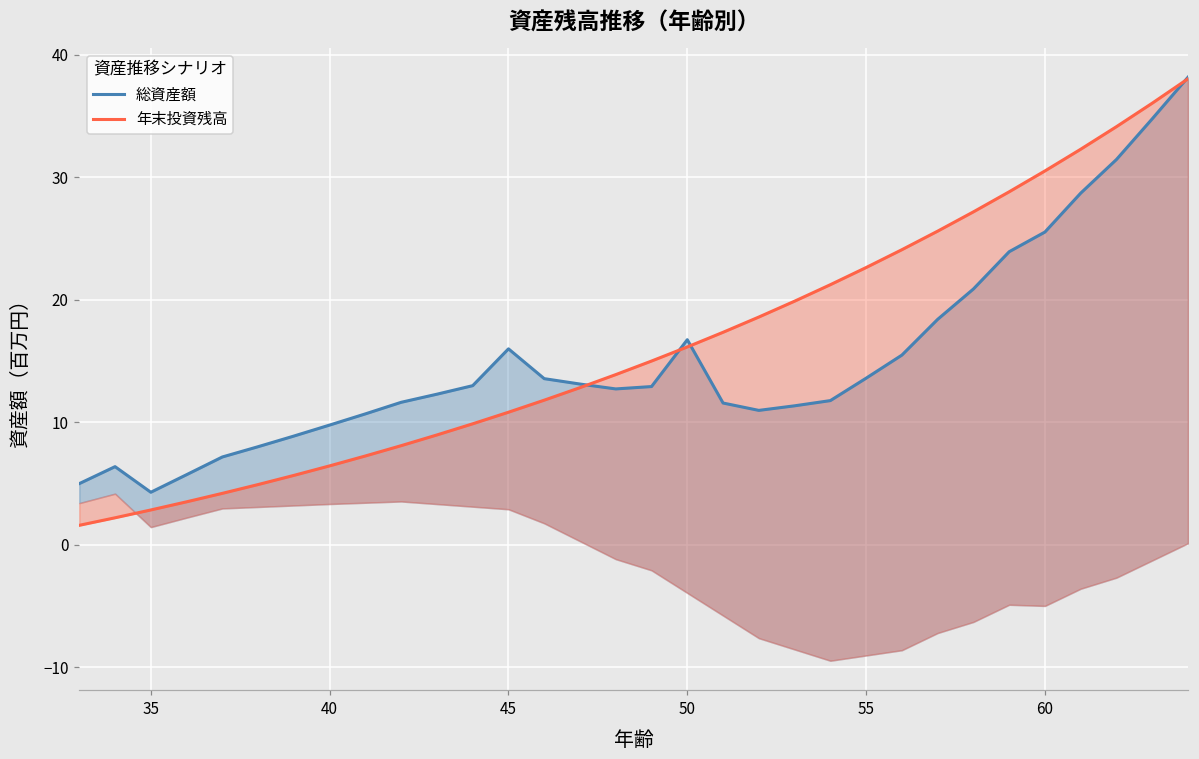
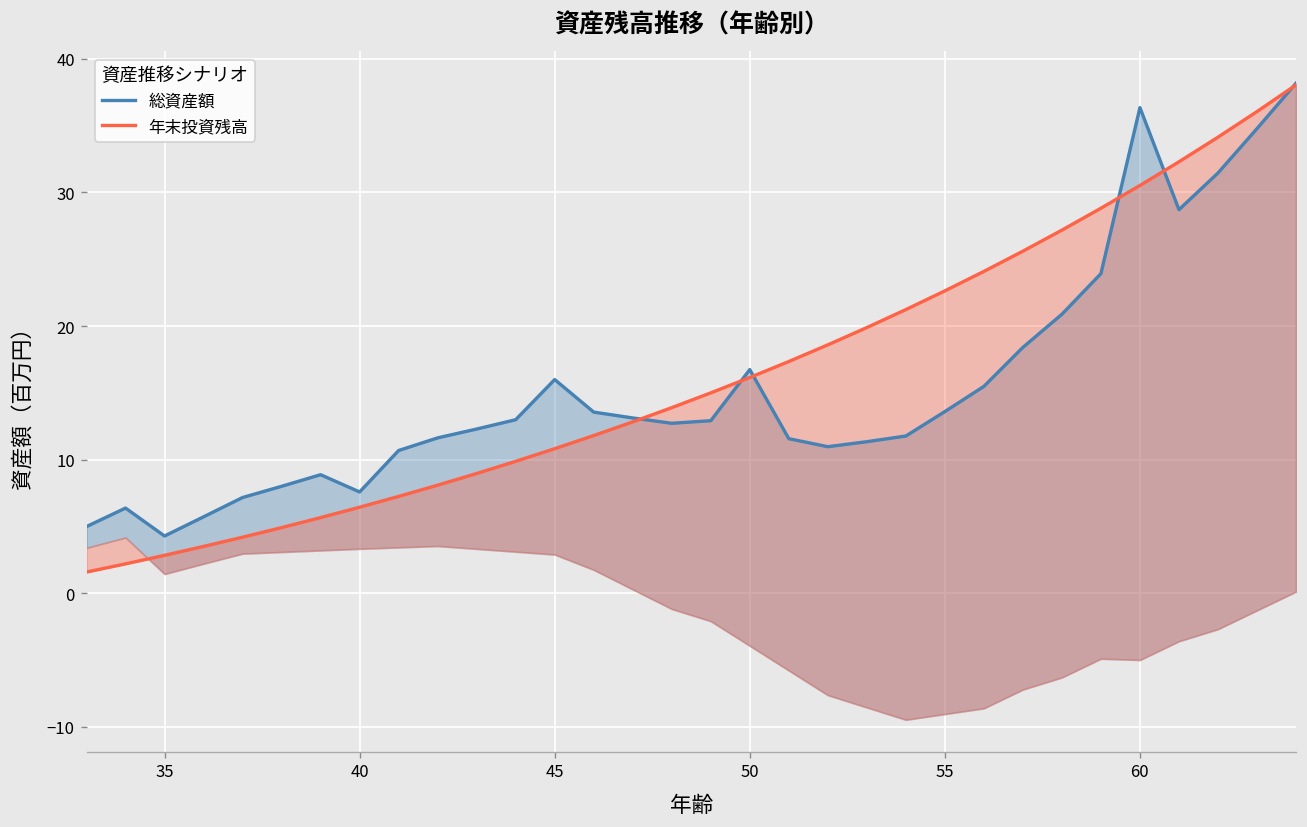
  {
    "総資産額": {
      "35": 4.3,
-     "40": 9.8,
+     "40": 7.6,
      "45": 16.0,
      "50": 16.7,
      "55": 13.6,
-     "60": 25.5
+     "60": 36.3
    }
  }
